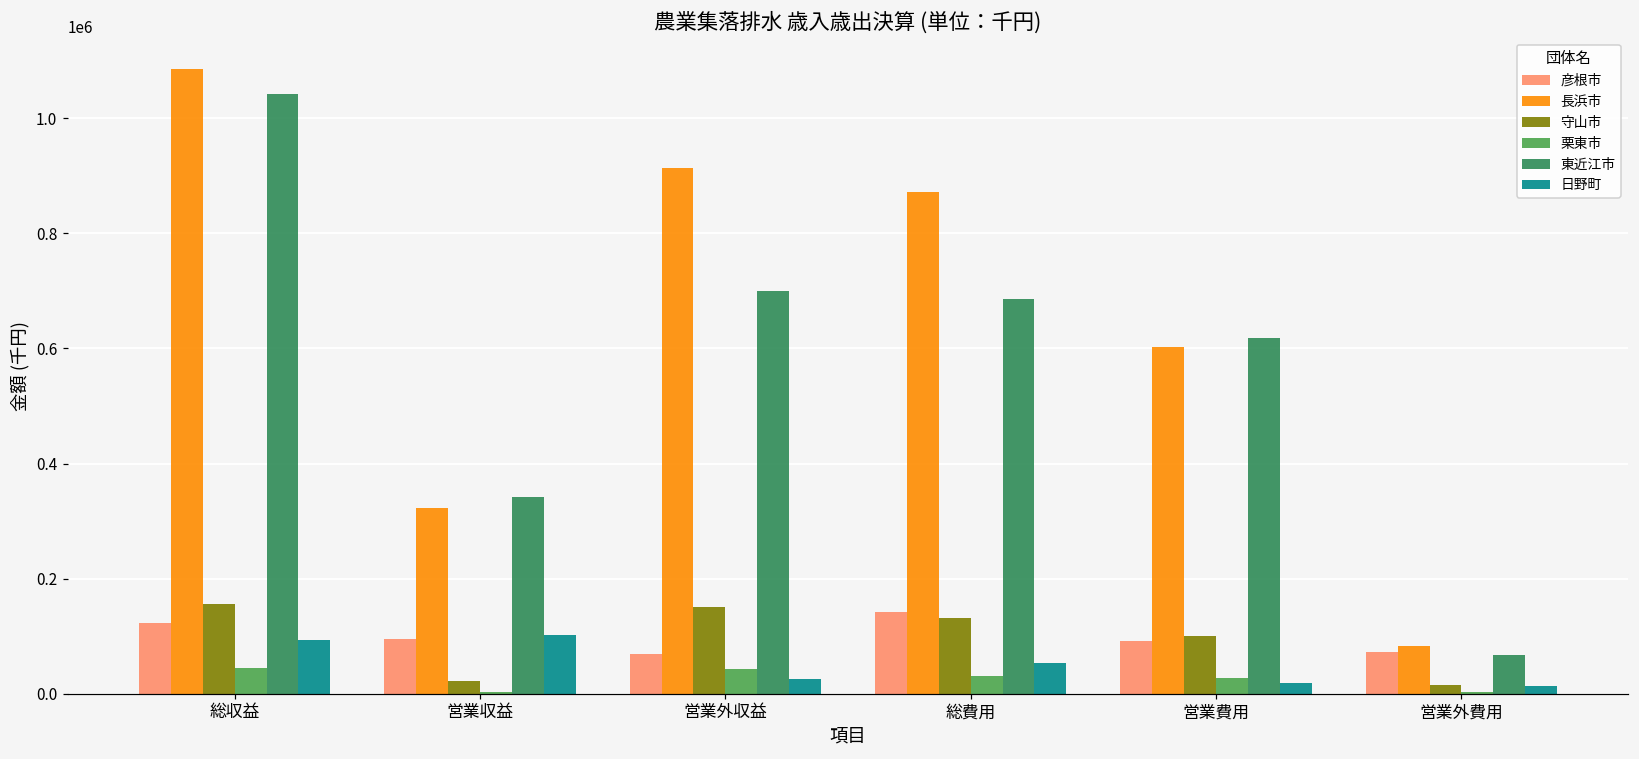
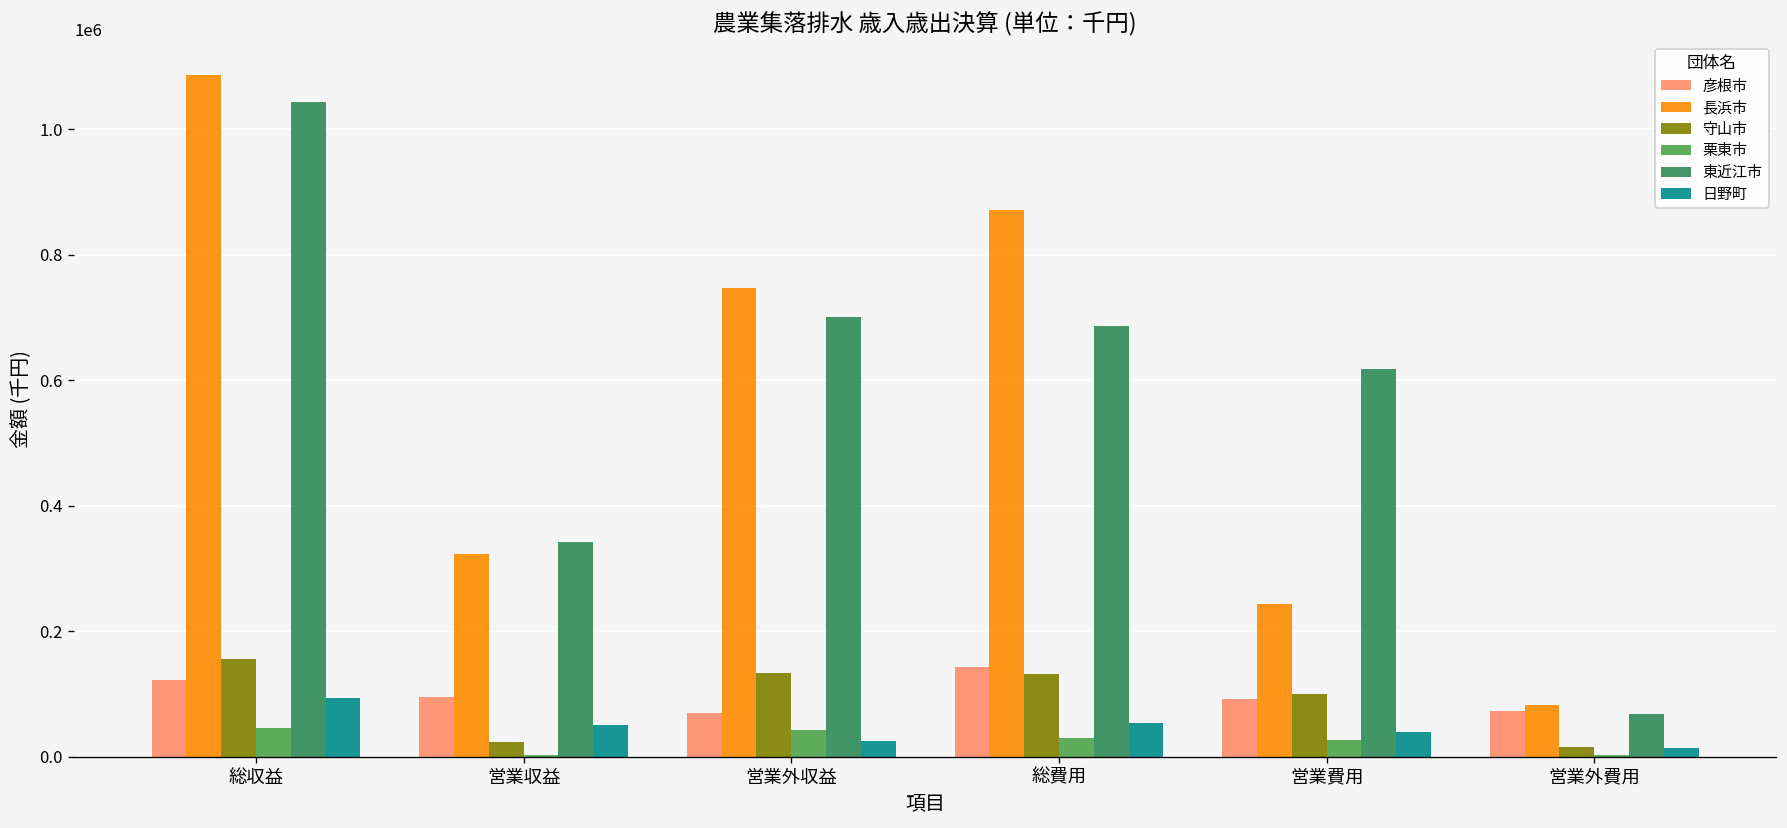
  {
    "彦根市": {
      "総収益": 120000,
      "営業収益": 100000,
      "営業外収益": 70000,
      "総費用": 140000,
      "営業費用": 90000,
      "営業外費用": 70000
    },
    "長浜市": {
      "総収益": 1090000,
      "営業収益": 320000,
-     "営業外収益": 910000,
+     "営業外収益": 750000,
      "総費用": 870000,
-     "営業費用": 600000,
+     "営業費用": 240000,
      "営業外費用": 80000
    },
    "守山市": {
      "総収益": 160000,
      "営業収益": 20000,
-     "営業外収益": 150000,
+     "営業外収益": 130000,
      "総費用": 130000,
      "営業費用": 100000,
      "営業外費用": 20000
    },
    "日野町": {
      "総収益": 90000,
-     "営業収益": 100000,
+     "営業収益": 50000,
      "営業外収益": 30000,
      "総費用": 50000,
-     "営業費用": 20000,
+     "営業費用": 40000,
      "営業外費用": 10000
    }
  }
